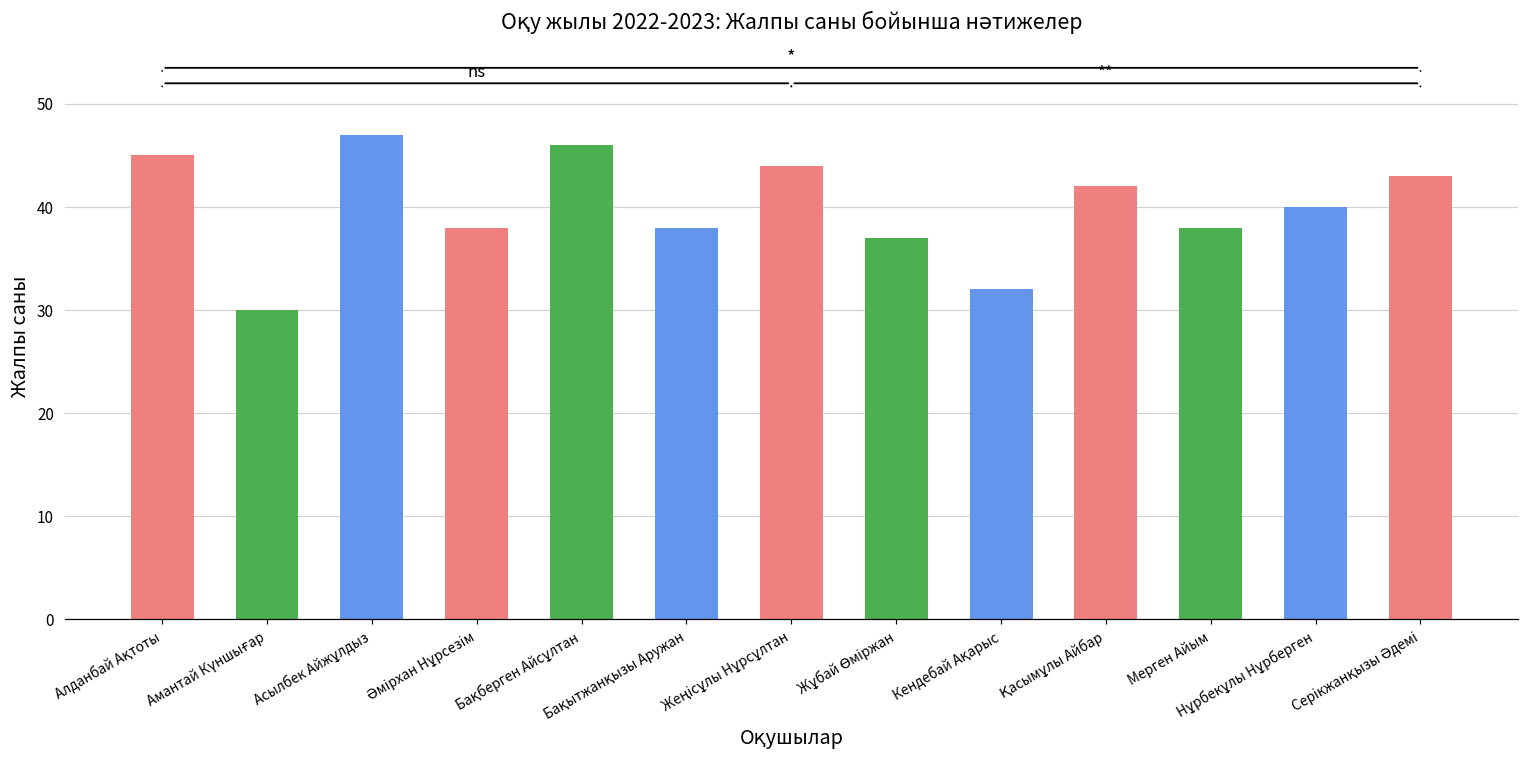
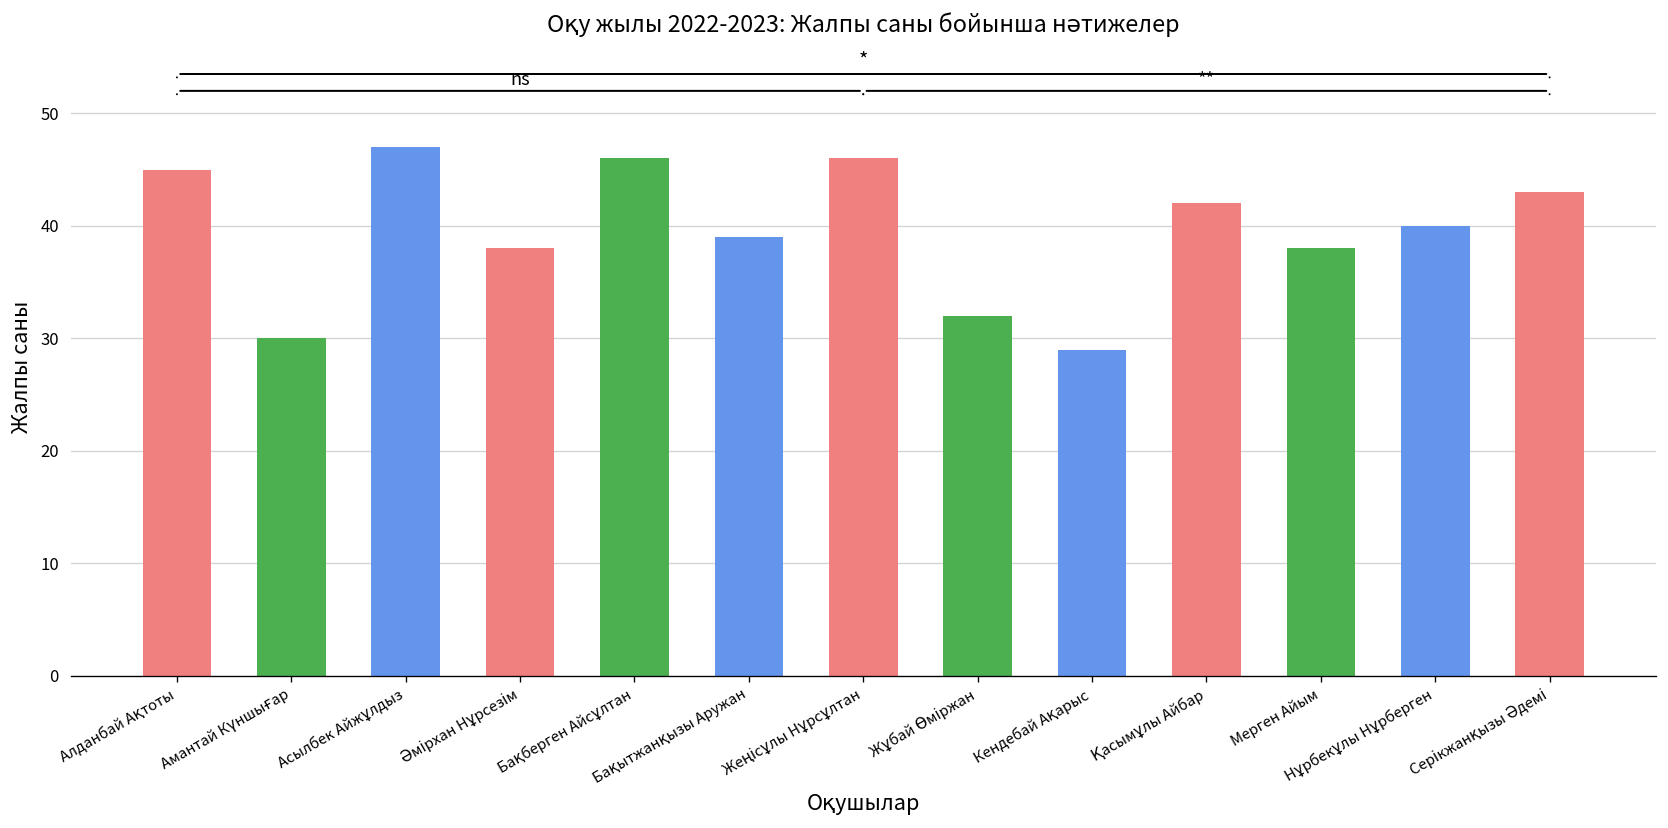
  {
    "Алданбай Ақтоты": 45,
    "Амантай Күншығар": 30,
    "Асылбек Айжұлдыз": 47,
    "Әмірхан Нұрсезім": 38,
    "Бақберген Айсұлтан": 46,
-   "Бақытжанқызы Аружан": 38,
-   "Жеңісұлы Нұрсұлтан": 44,
-   "Жұбай Өміржан": 37,
-   "Кендебай Ақарыс": 32,
+   "Бақытжанқызы Аружан": 39,
+   "Жеңісұлы Нұрсұлтан": 46,
+   "Жұбай Өміржан": 32,
+   "Кендебай Ақарыс": 29,
    "Қасымұлы Айбар": 42,
    "Мерген Айым": 38,
    "Нұрбекұлы Нұрберген": 40,
    "Серікжанқызы Әдемі": 43
  }
